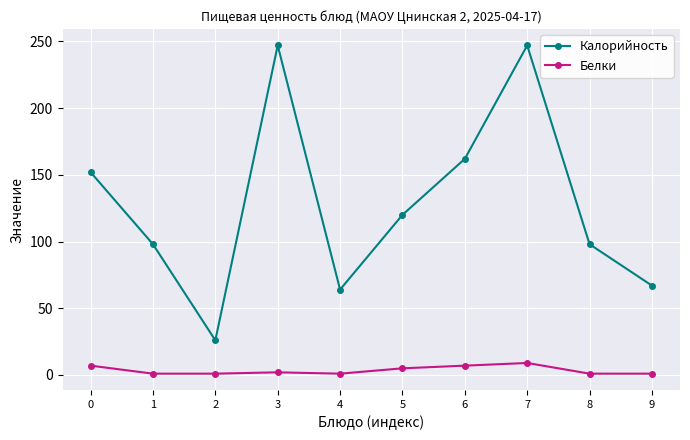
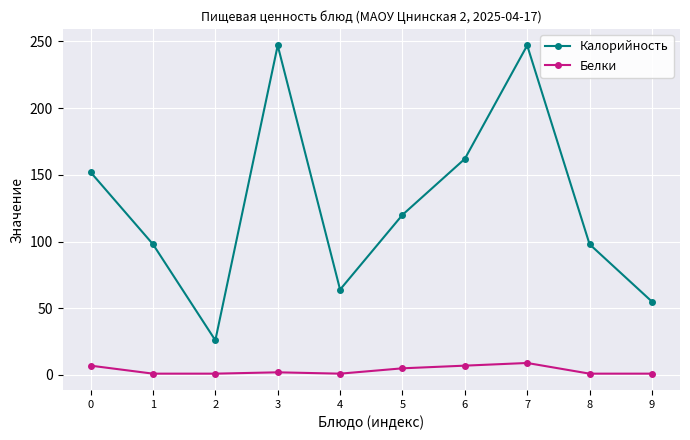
  {
    "Калорийность": {
      "0": 152,
      "1": 98,
      "2": 26,
      "3": 247,
      "4": 64,
      "5": 120,
      "6": 162,
      "7": 247,
      "8": 98,
-     "9": 67
+     "9": 55
    },
    "Белки": {
      "0": 7,
      "1": 1,
      "2": 1,
      "3": 2,
      "4": 1,
      "5": 5,
      "6": 7,
      "7": 9,
      "8": 1,
      "9": 1
    }
  }
